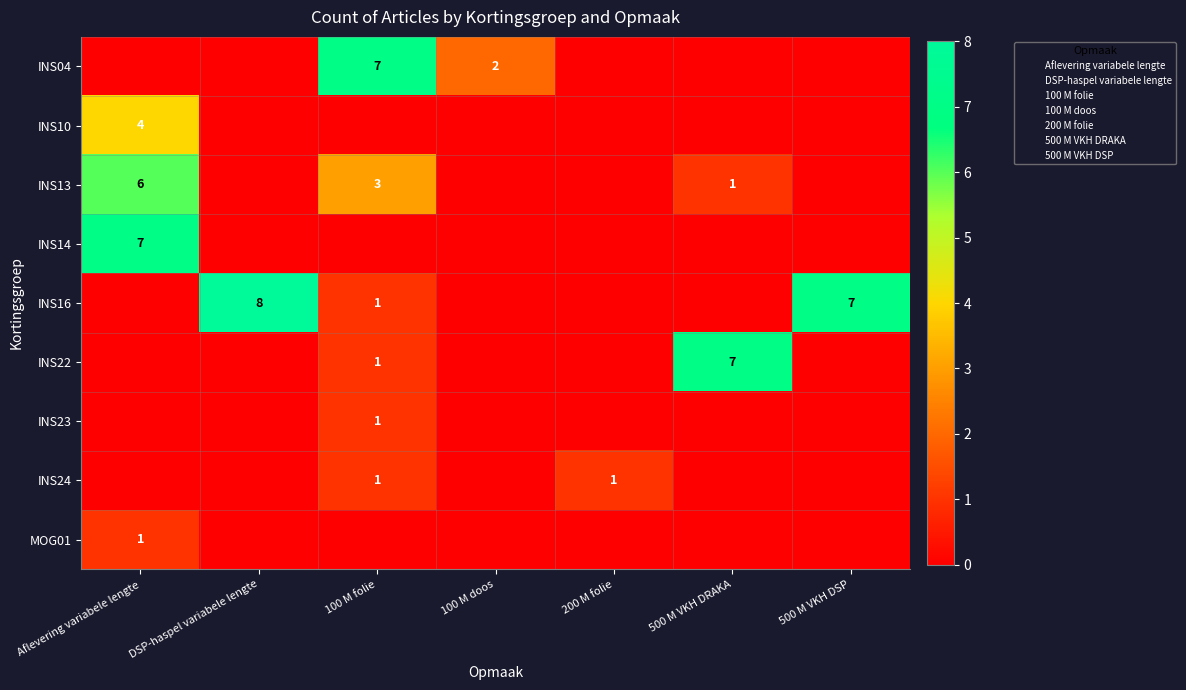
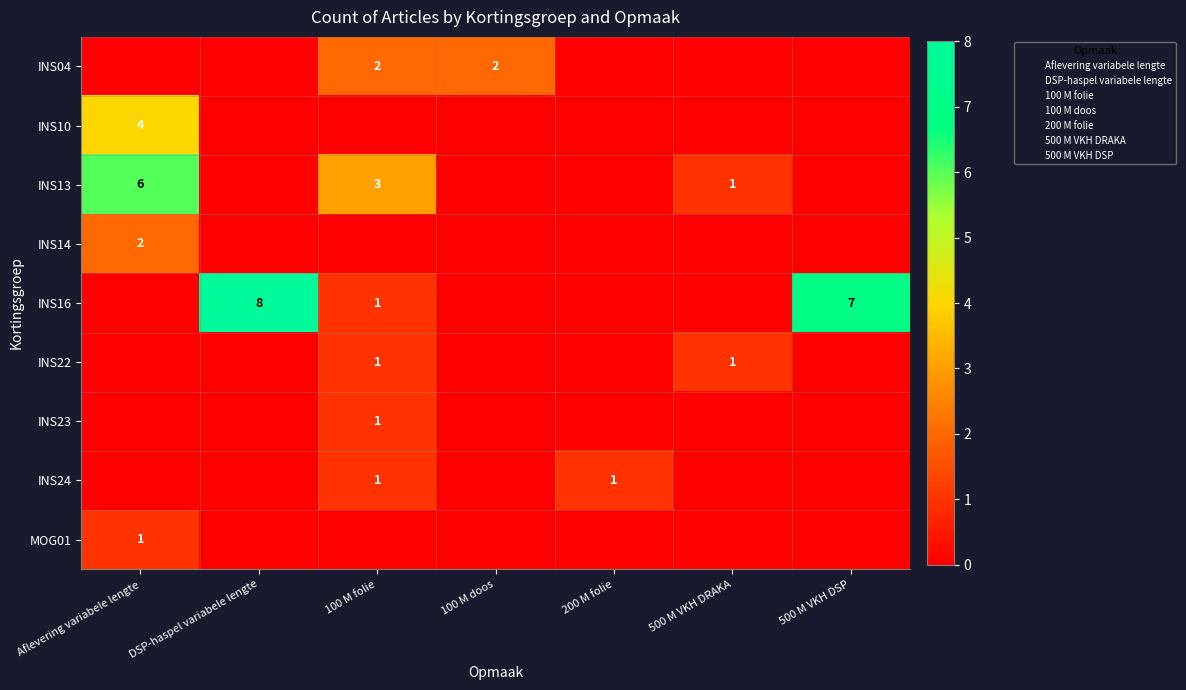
  {
    "INS04": {
-     "100 M folie": 7,
+     "100 M folie": 2,
      "100 M doos": 2
    },
    "INS10": {
      "Aflevering variabele lengte": 4
    },
    "INS13": {
      "Aflevering variabele lengte": 6,
      "100 M folie": 3,
      "500 M VKH DRAKA": 1
    },
    "INS14": {
-     "Aflevering variabele lengte": 7
+     "Aflevering variabele lengte": 2
    },
    "INS16": {
      "DSP-haspel variabele lengte": 8,
      "100 M folie": 1,
      "500 M VKH DSP": 7
    },
    "INS22": {
      "100 M folie": 1,
-     "500 M VKH DRAKA": 7
+     "500 M VKH DRAKA": 1
    },
    "INS23": {
      "100 M folie": 1
    },
    "INS24": {
      "100 M folie": 1,
      "200 M folie": 1
    },
    "MOG01": {
      "Aflevering variabele lengte": 1
    }
  }
